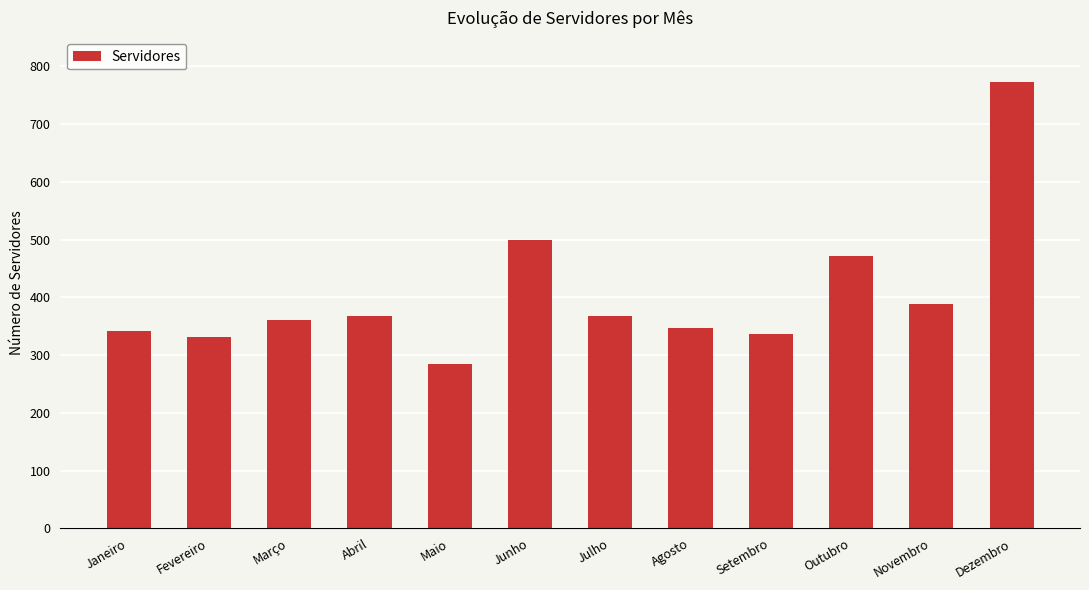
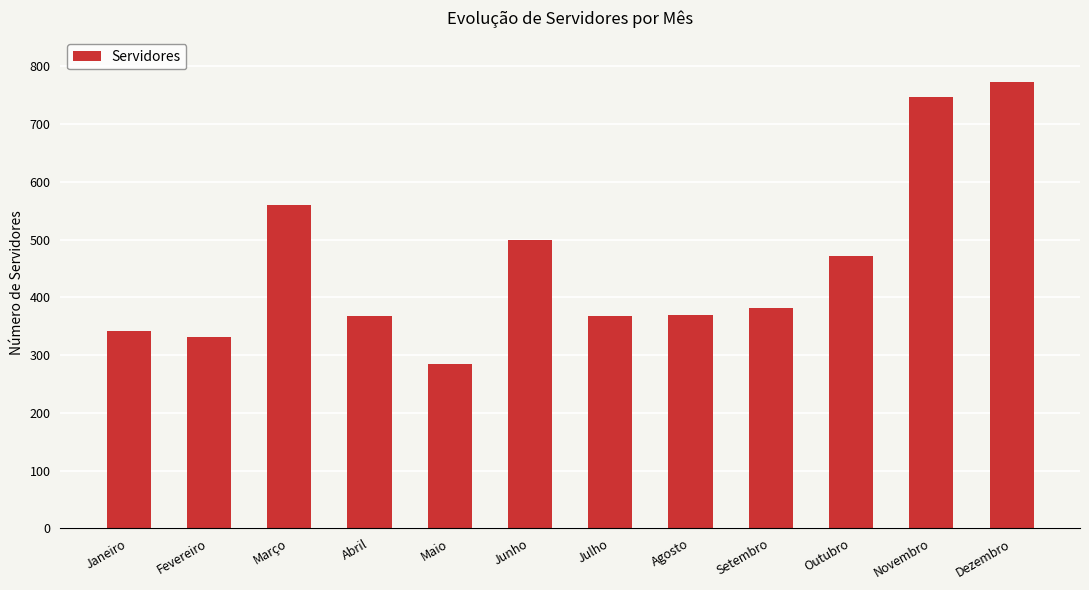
  {
    "Janeiro": 340,
    "Fevereiro": 330,
-   "Março": 360,
+   "Março": 560,
    "Abril": 370,
    "Maio": 280,
    "Junho": 500,
    "Julho": 370,
-   "Agosto": 350,
-   "Setembro": 340,
+   "Agosto": 370,
+   "Setembro": 380,
    "Outubro": 470,
-   "Novembro": 390,
+   "Novembro": 750,
    "Dezembro": 770
  }
